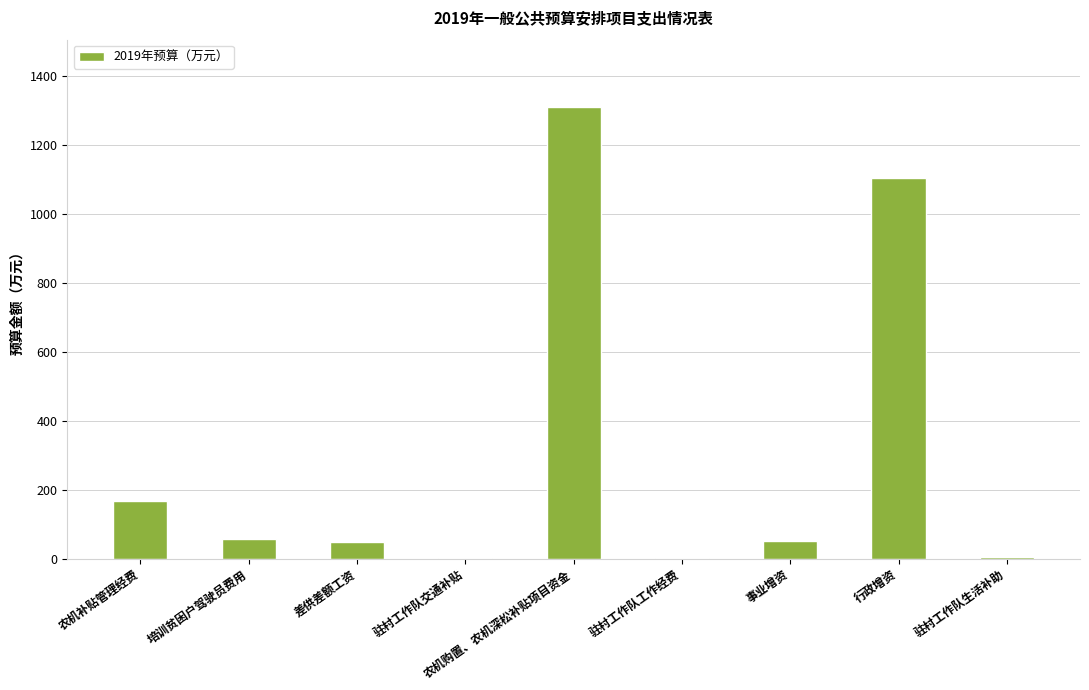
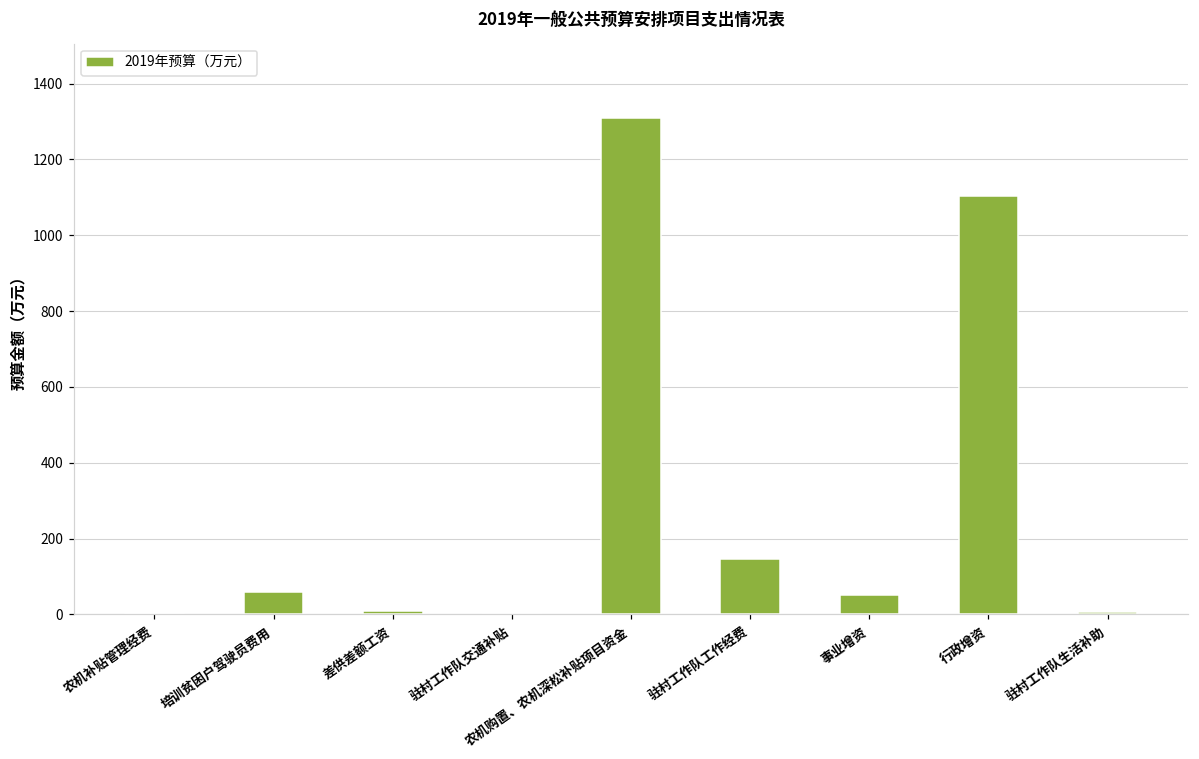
  {
-   "农机补贴管理经费": 170,
+   "农机补贴管理经费": 0,
    "培训贫困户驾驶员费用": 60,
-   "差供差额工资": 50,
+   "差供差额工资": 10,
    "农机购置、农机深松补贴项目资金": 1310,
-   "驻村工作队工作经费": 0,
+   "驻村工作队工作经费": 150,
    "事业增资": 50,
    "行政增资": 1100
  }
